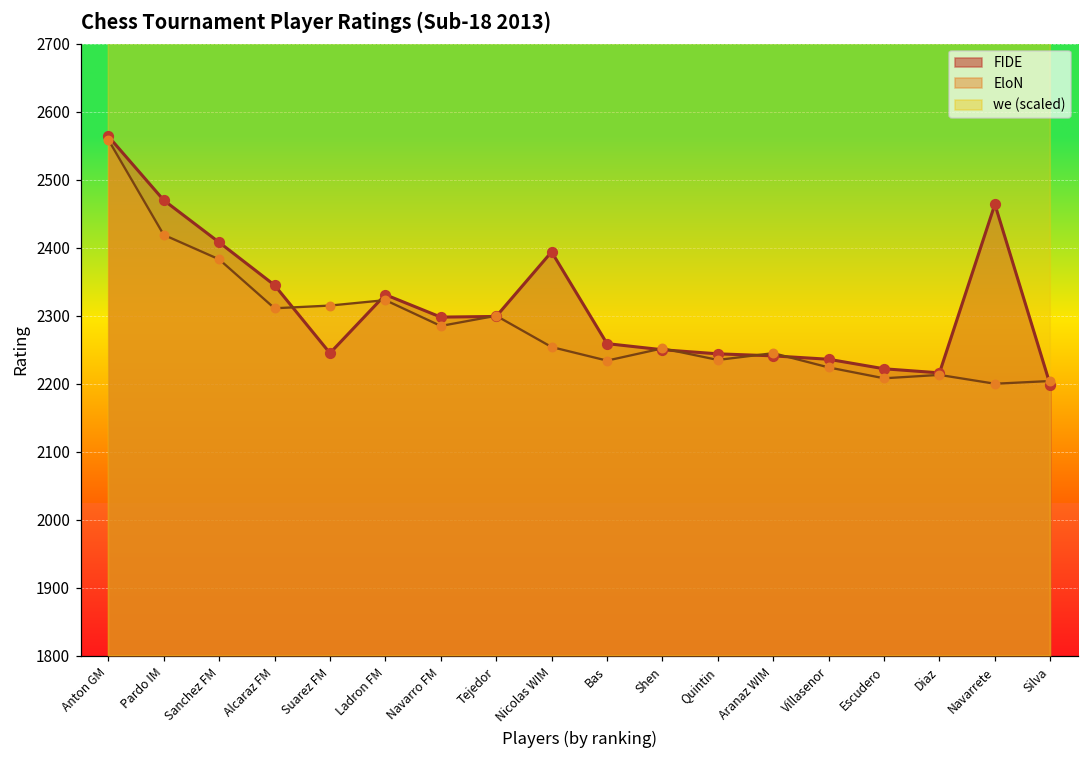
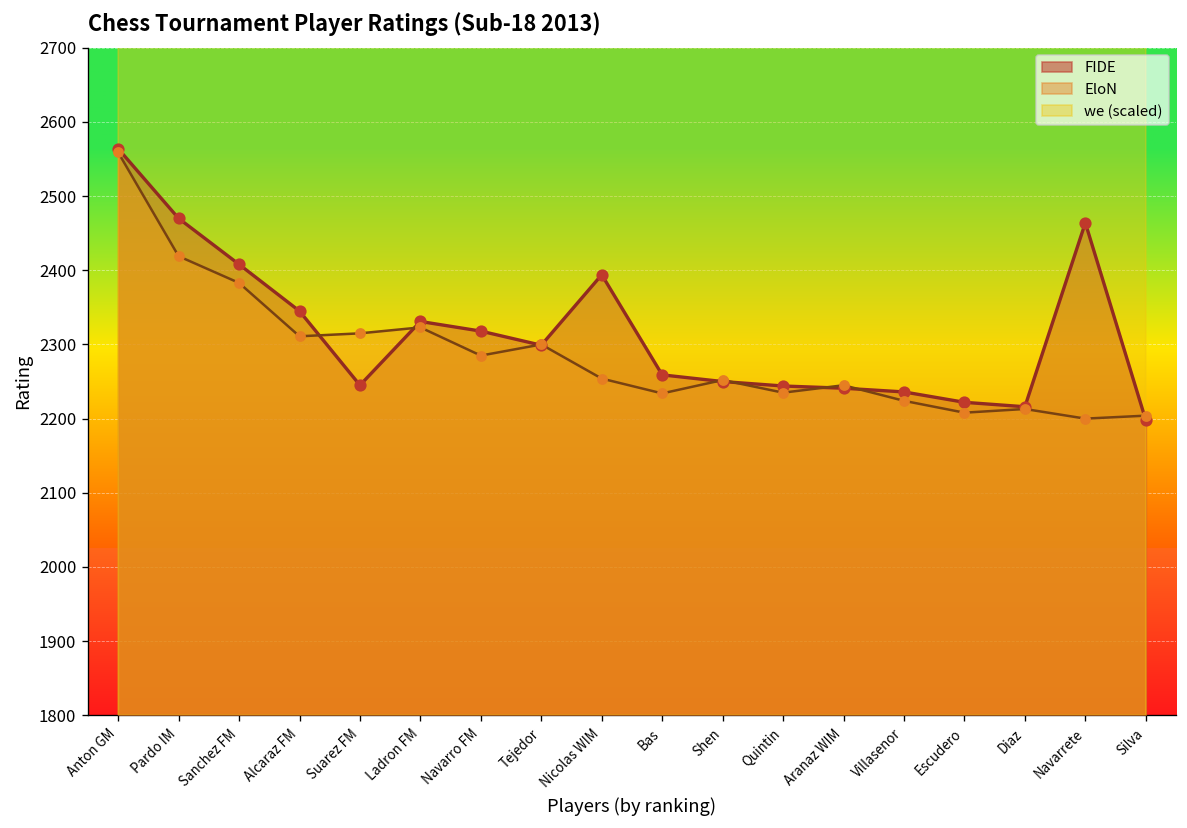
  {
    "FIDE": {
      "Anton GM": 2560,
      "Pardo IM": 2470,
      "Sanchez FM": 2410,
      "Alcaraz FM": 2350,
      "Suarez FM": 2250,
      "Ladron FM": 2330,
-     "Navarro FM": 2300,
+     "Navarro FM": 2320,
      "Nicolas WIM": 2390,
      "Bas": 2260,
      "Quintin": 2240,
      "Villasenor": 2240,
      "Escudero": 2220,
      "Navarrete": 2460,
      "Silva": 2200
    }
  }
